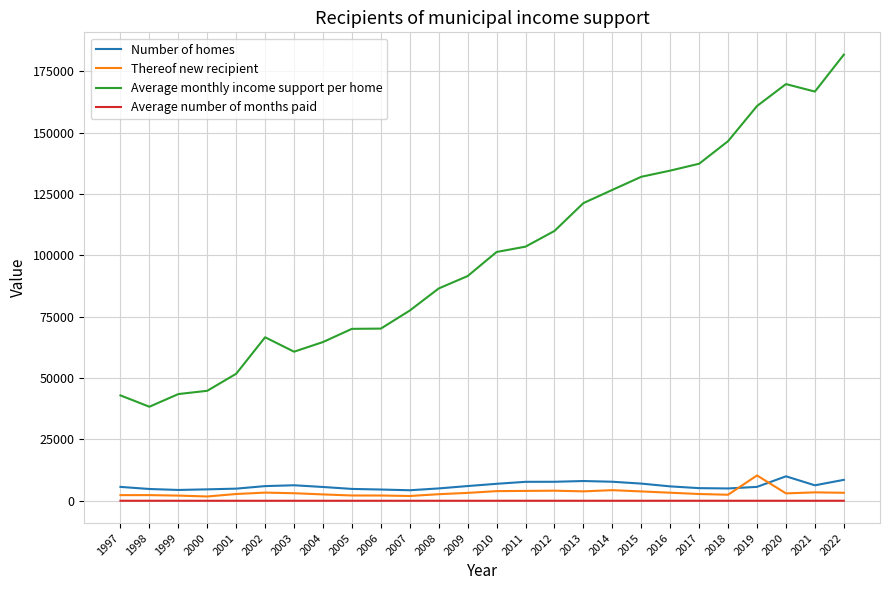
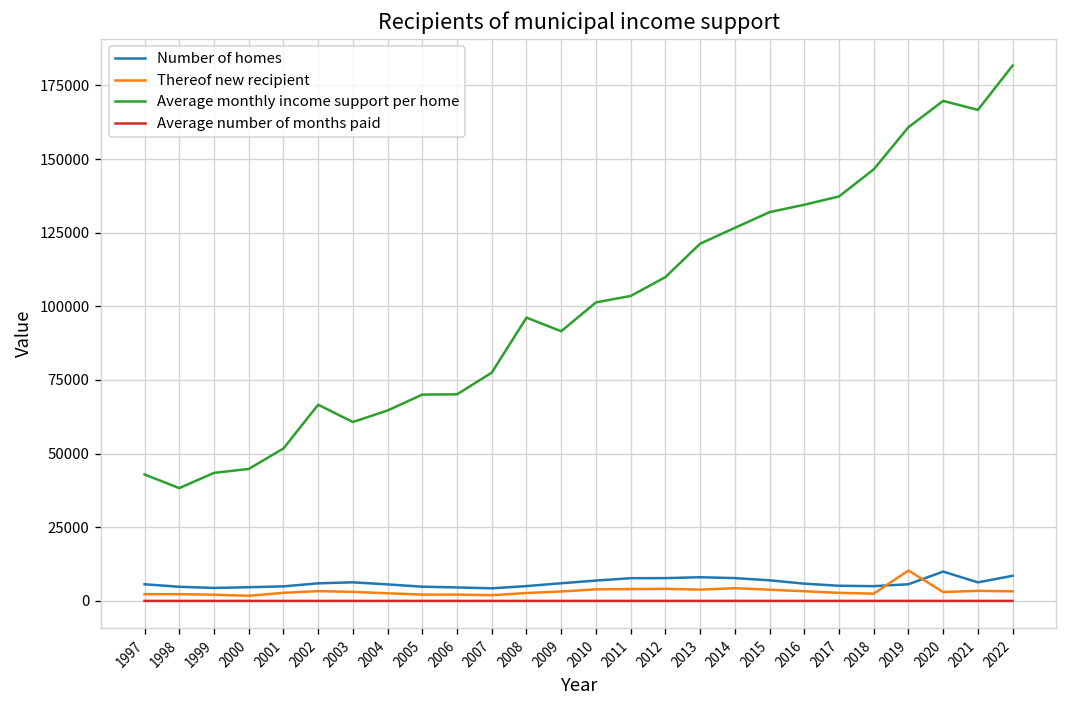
  {
    "Number of homes": {
      "1997": 6000,
      "1998": 5000,
      "1999": 4000,
      "2000": 5000,
      "2001": 5000,
      "2002": 6000,
      "2003": 6000,
      "2004": 6000,
      "2005": 5000,
      "2006": 5000,
      "2007": 4000,
      "2008": 5000,
      "2009": 6000,
      "2010": 7000,
      "2011": 8000,
      "2012": 8000,
      "2013": 8000,
      "2014": 8000,
      "2015": 7000,
      "2016": 6000,
      "2017": 5000,
      "2018": 5000,
      "2019": 6000,
      "2020": 10000,
      "2021": 6000,
      "2022": 9000
    },
    "Thereof new recipient": {
      "1997": 2000,
      "1998": 2000,
      "1999": 2000,
      "2000": 2000,
      "2001": 3000,
      "2002": 3000,
      "2003": 3000,
      "2004": 3000,
      "2005": 2000,
      "2006": 2000,
      "2007": 2000,
      "2008": 3000,
      "2009": 3000,
      "2010": 4000,
      "2011": 4000,
      "2012": 4000,
      "2013": 4000,
      "2014": 4000,
      "2015": 4000,
      "2016": 3000,
      "2017": 3000,
      "2018": 2000,
      "2019": 10000,
      "2020": 3000,
      "2021": 3000,
      "2022": 3000
    },
    "Average monthly income support per home": {
      "1997": 43000,
      "1998": 38000,
      "1999": 43000,
      "2000": 45000,
      "2001": 52000,
      "2002": 67000,
      "2003": 61000,
      "2004": 65000,
      "2005": 70000,
      "2006": 70000,
      "2007": 77000,
-     "2008": 86000,
+     "2008": 96000,
      "2009": 92000,
      "2010": 101000,
      "2011": 104000,
      "2012": 110000,
      "2013": 121000,
      "2014": 127000,
      "2015": 132000,
      "2016": 134000,
      "2017": 137000,
      "2018": 146000,
      "2019": 161000,
      "2020": 170000,
      "2021": 167000,
      "2022": 182000
    },
    "Average number of months paid": {
      "1997": 0,
      "1998": 0,
      "1999": 0,
      "2000": 0,
      "2001": 0,
      "2002": 0,
      "2003": 0,
      "2004": 0,
      "2005": 0,
      "2006": 0,
      "2007": 0,
      "2008": 0,
      "2009": 0,
      "2010": 0,
      "2011": 0,
      "2012": 0,
      "2013": 0,
      "2014": 0,
      "2015": 0,
      "2016": 0,
      "2017": 0,
      "2018": 0,
      "2019": 0,
      "2020": 0,
      "2021": 0,
      "2022": 0
    }
  }
